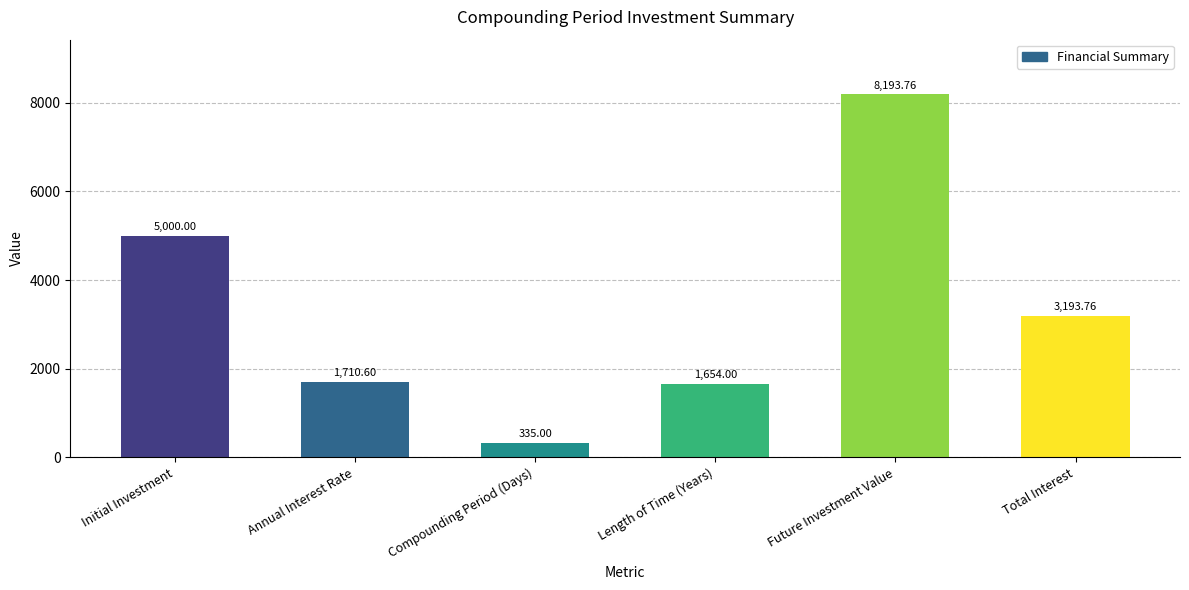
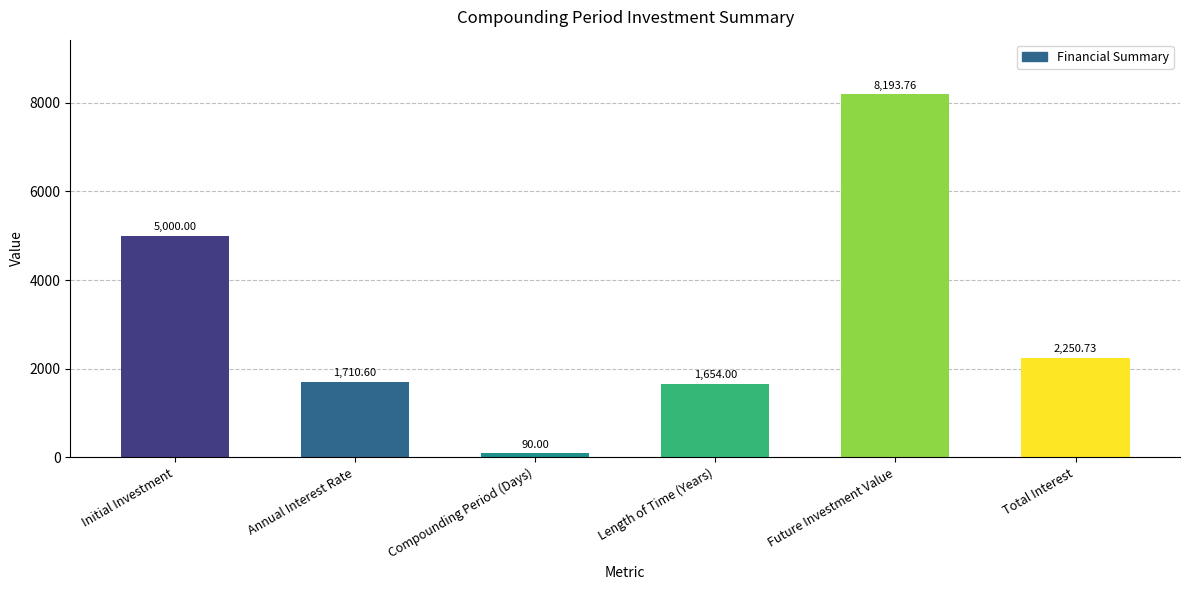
  {
    "Initial Investment": "5,000.00",
    "Annual Interest Rate": "1,710.60",
-   "Compounding Period (Days)": "335.00",
+   "Compounding Period (Days)": "90.00",
    "Length of Time (Years)": "1,654.00",
    "Future Investment Value": "8,193.76",
-   "Total Interest": "3,193.76"
+   "Total Interest": "2,250.73"
  }
